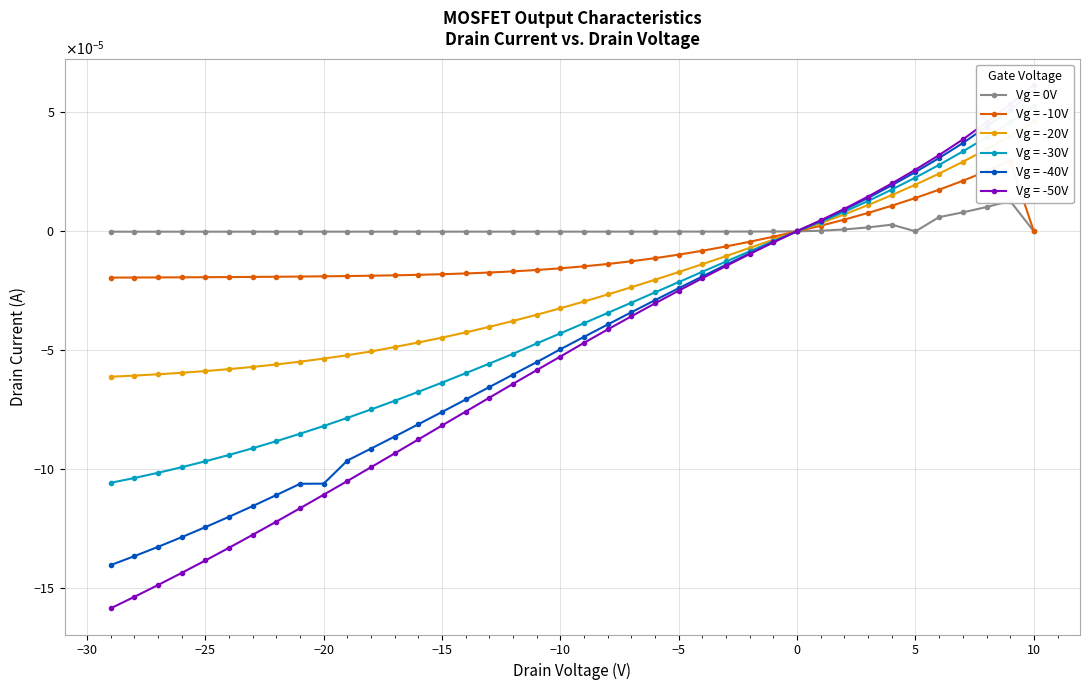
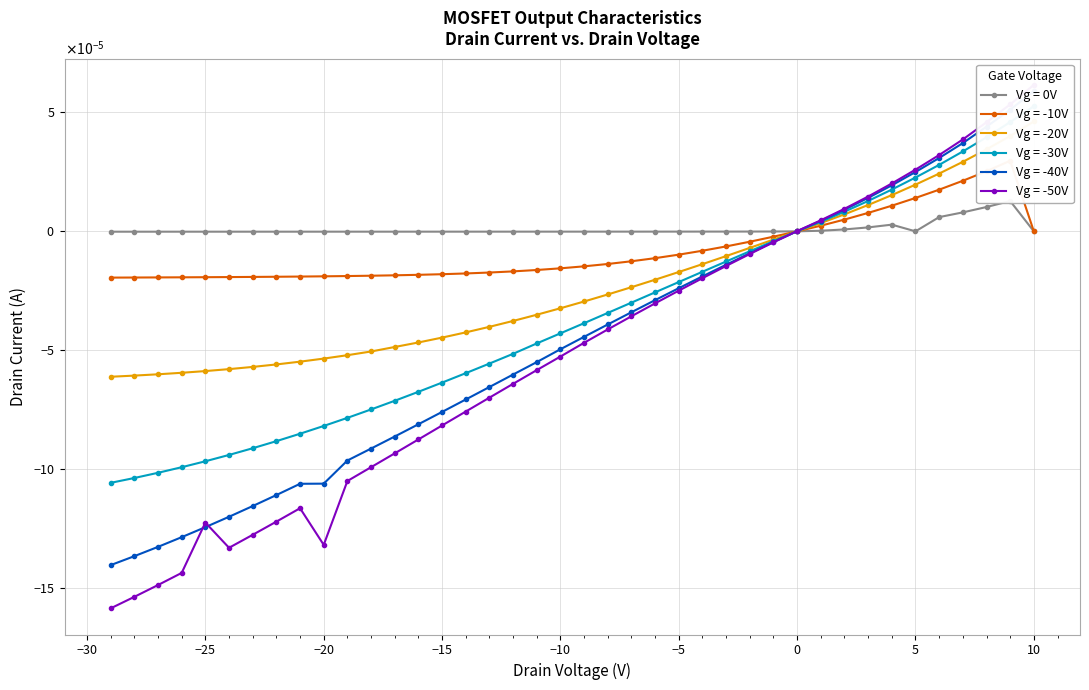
  {
    "Vg = 0V": {
      "−25": 0.000000,
      "−20": 0.000000,
      "−15": 0.000000,
      "−10": 0.000000,
      "−5": 0.000000,
      "5": 0.000000
    },
    "Vg = -10V": {
      "−25": -0.000019,
      "−20": -0.000019,
      "−15": -0.000018,
      "−10": -0.000016,
      "−5": -0.000010,
      "5": 0.000014
    },
    "Vg = -20V": {
      "−25": -0.000059,
      "−20": -0.000054,
      "−15": -0.000045,
      "−10": -0.000032,
      "−5": -0.000017,
      "5": 0.000020
    },
    "Vg = -30V": {
      "−25": -0.000097,
      "−20": -0.000082,
      "−15": -0.000064,
      "−10": -0.000043,
      "−5": -0.000021,
      "5": 0.000023
    },
    "Vg = -40V": {
      "−25": -0.000124,
      "−20": -0.000106,
      "−15": -0.000076,
      "−10": -0.000050
    },
    "Vg = -50V": {
-     "−25": -0.000138,
-     "−20": -0.000111,
+     "−25": -0.000122,
+     "−20": -0.000132,
      "−15": -0.000082,
      "−10": -0.000053
    }
  }
